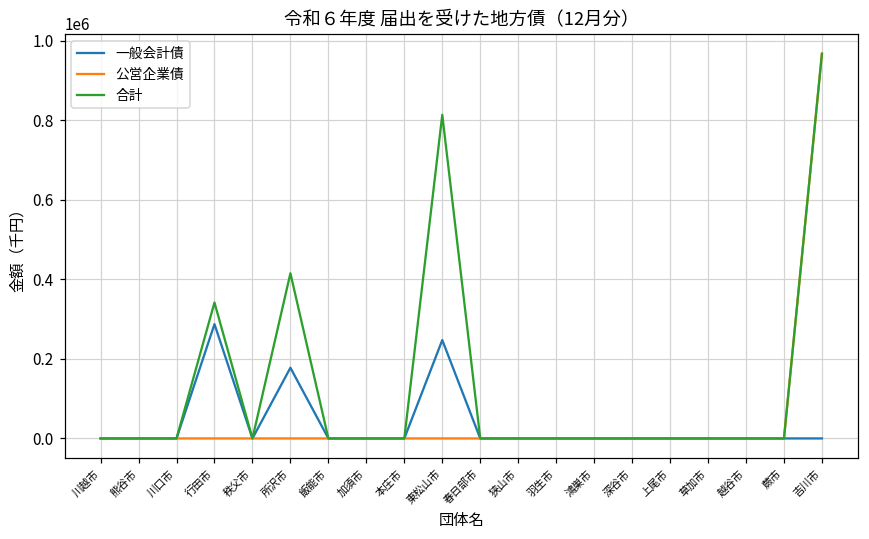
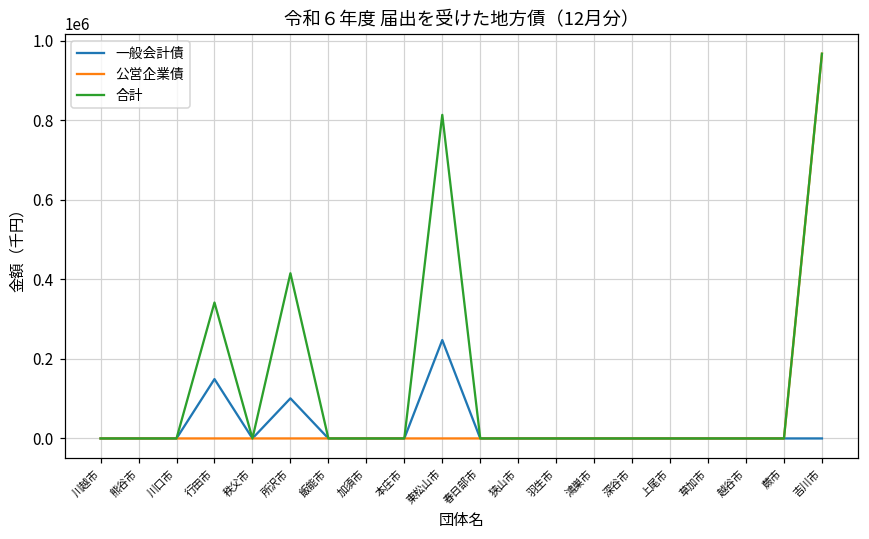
  {
    "一般会計債": {
-     "行田市": 290000,
-     "所沢市": 180000,
+     "行田市": 150000,
+     "所沢市": 100000,
      "東松山市": 250000,
      "吉川市": 0
    },
    "公営企業債": {
      "行田市": 0,
      "所沢市": 0,
      "東松山市": 0
    },
    "合計": {
      "行田市": 340000,
      "所沢市": 420000,
      "東松山市": 810000
    }
  }
